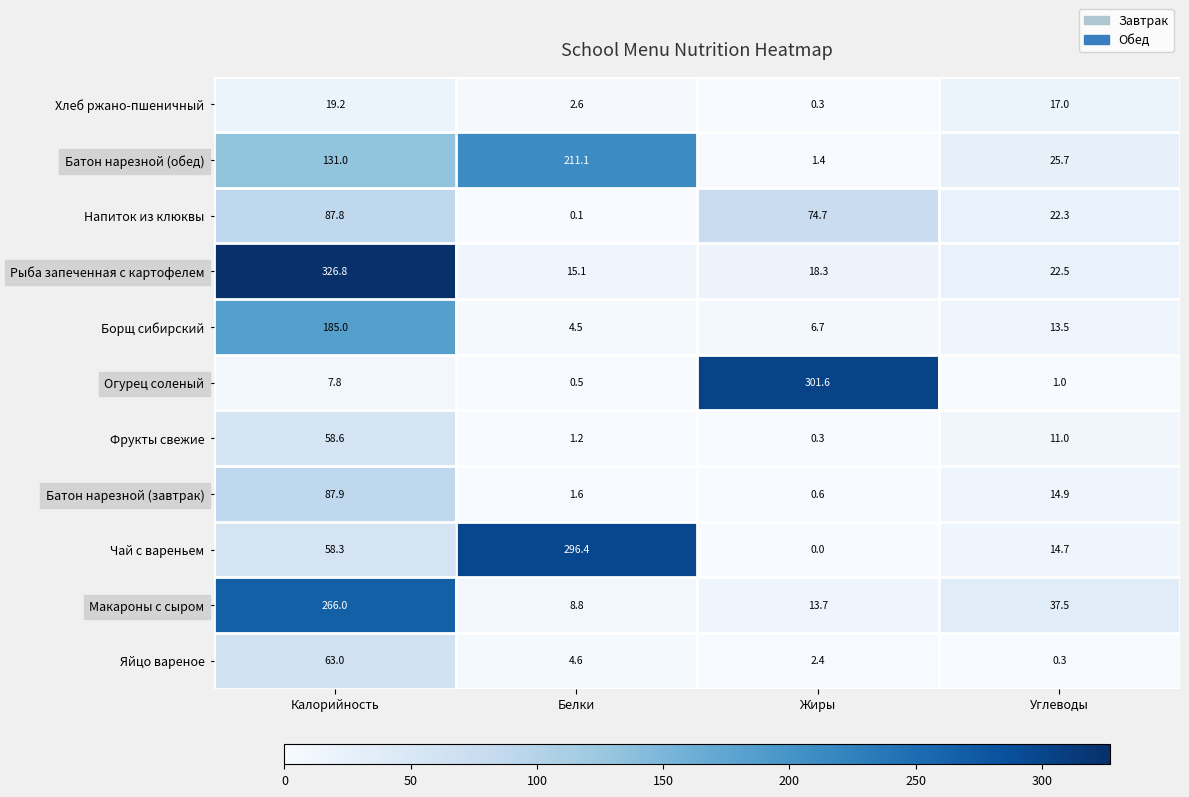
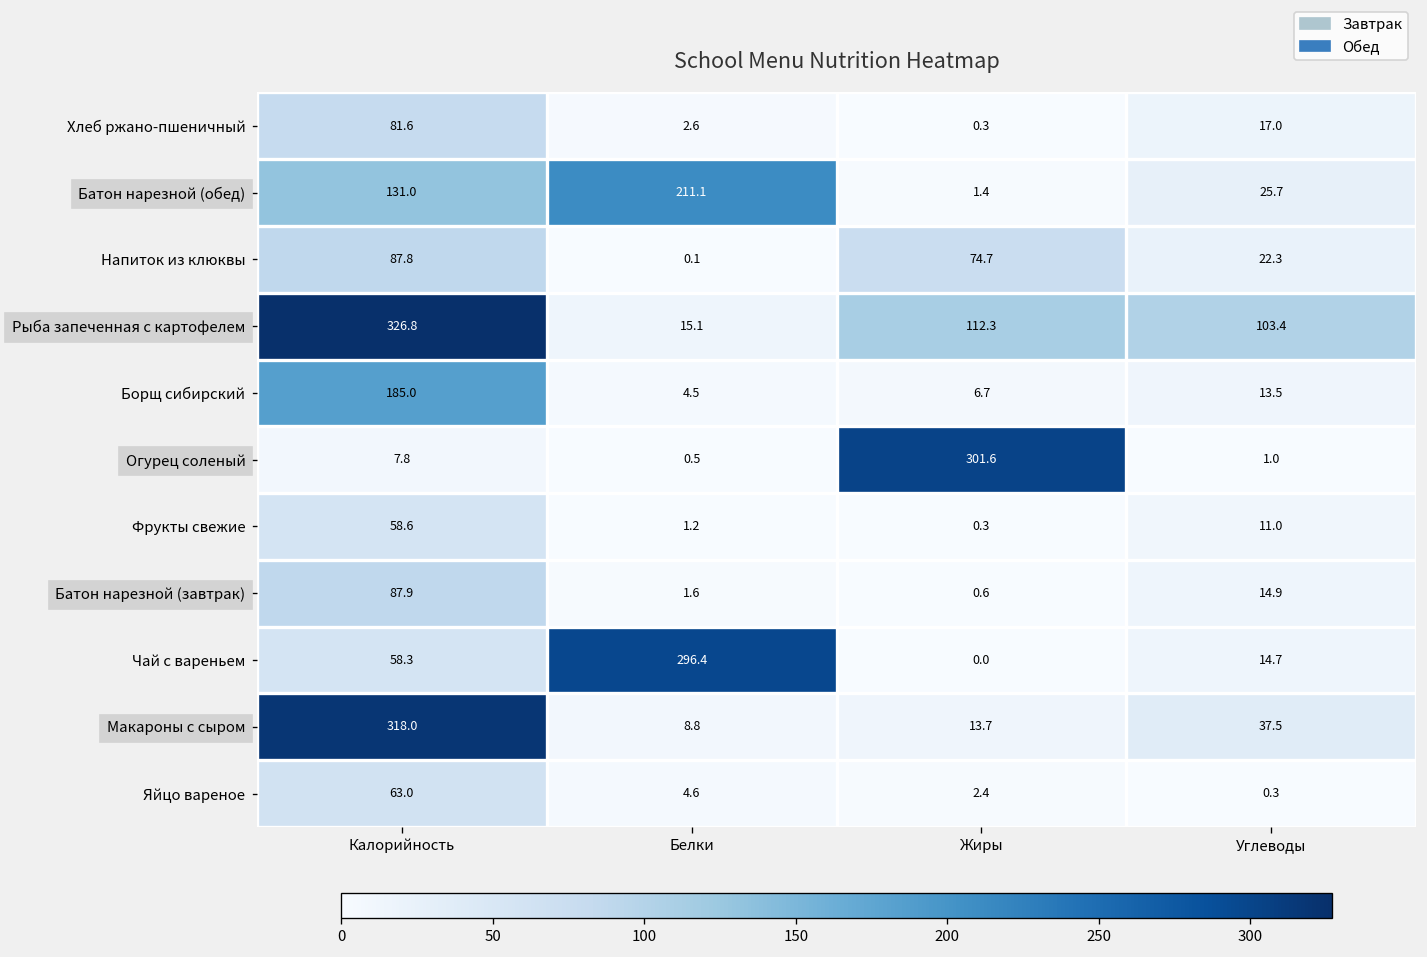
  {
    "Хлеб ржано-пшеничный": {
-     "Калорийность": 19.2,
+     "Калорийность": 81.6,
      "Белки": 2.6,
      "Жиры": 0.3,
      "Углеводы": 17.0
    },
    "Батон нарезной (обед)": {
      "Калорийность": 131.0,
      "Белки": 211.1,
      "Жиры": 1.4,
      "Углеводы": 25.7
    },
    "Напиток из клюквы": {
      "Калорийность": 87.8,
      "Белки": 0.1,
      "Жиры": 74.7,
      "Углеводы": 22.3
    },
    "Рыба запеченная с картофелем": {
      "Калорийность": 326.8,
      "Белки": 15.1,
-     "Жиры": 18.3,
-     "Углеводы": 22.5
+     "Жиры": 112.3,
+     "Углеводы": 103.4
    },
    "Борщ сибирский": {
      "Калорийность": 185.0,
      "Белки": 4.5,
      "Жиры": 6.7,
      "Углеводы": 13.5
    },
    "Огурец соленый": {
      "Калорийность": 7.8,
      "Белки": 0.5,
      "Жиры": 301.6,
      "Углеводы": 1.0
    },
    "Фрукты свежие": {
      "Калорийность": 58.6,
      "Белки": 1.2,
      "Жиры": 0.3,
      "Углеводы": 11.0
    },
    "Батон нарезной (завтрак)": {
      "Калорийность": 87.9,
      "Белки": 1.6,
      "Жиры": 0.6,
      "Углеводы": 14.9
    },
    "Чай с вареньем": {
      "Калорийность": 58.3,
      "Белки": 296.4,
      "Жиры": 0.0,
      "Углеводы": 14.7
    },
    "Макароны с сыром": {
-     "Калорийность": 266.0,
+     "Калорийность": 318.0,
      "Белки": 8.8,
      "Жиры": 13.7,
      "Углеводы": 37.5
    },
    "Яйцо вареное": {
      "Калорийность": 63.0,
      "Белки": 4.6,
      "Жиры": 2.4,
      "Углеводы": 0.3
    }
  }
